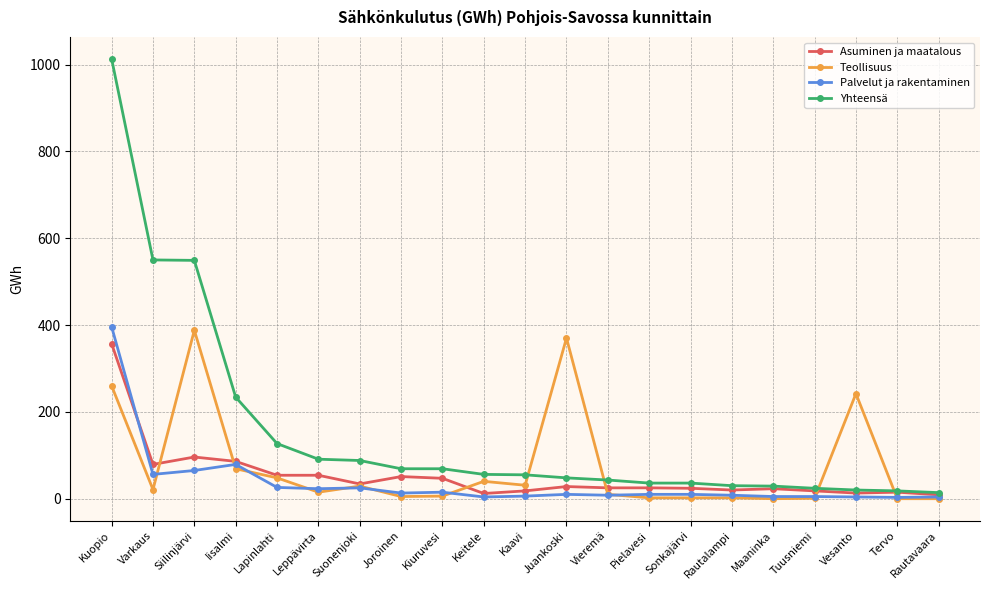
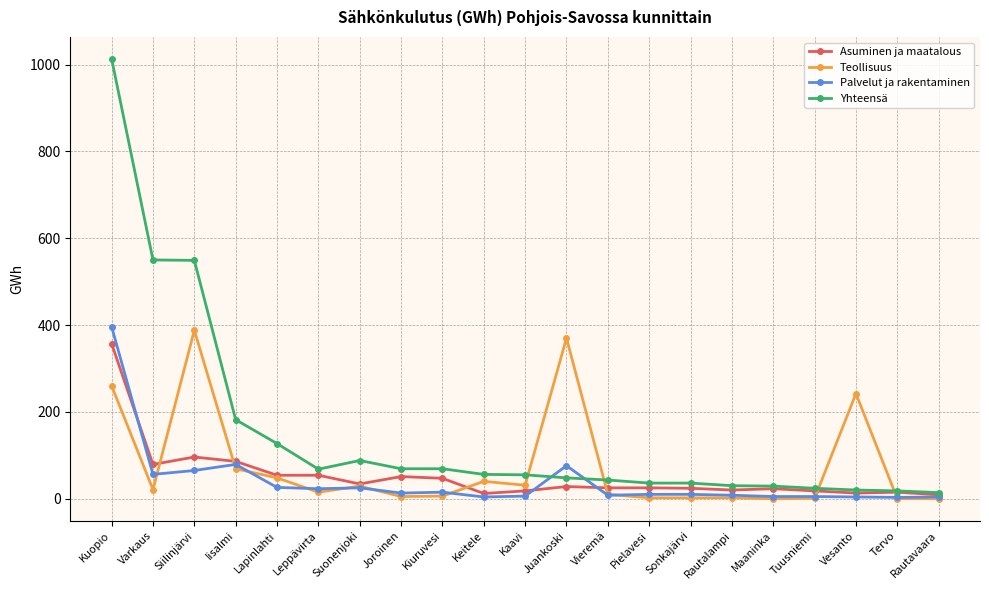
  {
    "Asuminen ja maatalous": {
      "Kuopio": 360,
      "Varkaus": 80,
      "Siilinjärvi": 100,
      "Iisalmi": 90,
      "Lapinlahti": 50,
      "Leppävirta": 50,
      "Joroinen": 50,
      "Kiuruvesi": 50,
      "Keitele": 10,
      "Kaavi": 20,
      "Juankoski": 30,
      "Vieremä": 30,
      "Pielavesi": 30,
      "Sonkajärvi": 20,
      "Rautalampi": 20,
      "Maaninka": 20,
      "Tuusniemi": 20,
      "Vesanto": 10
    },
    "Teollisuus": {
      "Kuopio": 260,
      "Varkaus": 20,
      "Siilinjärvi": 390,
      "Iisalmi": 70,
      "Lapinlahti": 50,
      "Leppävirta": 20,
      "Joroinen": 10,
      "Kiuruvesi": 10,
      "Keitele": 40,
      "Kaavi": 30,
      "Juankoski": 370,
      "Pielavesi": 0,
      "Sonkajärvi": 0,
      "Rautalampi": 0,
      "Vesanto": 240
    },
    "Palvelut ja rakentaminen": {
      "Kuopio": 400,
      "Varkaus": 60,
      "Siilinjärvi": 70,
      "Iisalmi": 80,
      "Lapinlahti": 30,
      "Leppävirta": 20,
      "Joroinen": 10,
      "Kiuruvesi": 20,
      "Keitele": 0,
      "Kaavi": 10,
-     "Juankoski": 10,
+     "Juankoski": 80,
      "Pielavesi": 10,
      "Sonkajärvi": 10,
      "Rautalampi": 10,
      "Vesanto": 0
    },
    "Yhteensä": {
      "Kuopio": 1010,
      "Varkaus": 550,
      "Siilinjärvi": 550,
-     "Iisalmi": 230,
+     "Iisalmi": 180,
      "Lapinlahti": 130,
-     "Leppävirta": 90,
+     "Leppävirta": 70,
      "Suonenjoki": 90,
      "Joroinen": 70,
      "Kiuruvesi": 70,
      "Keitele": 60,
      "Kaavi": 60,
      "Juankoski": 50,
      "Vieremä": 40,
      "Pielavesi": 40,
      "Sonkajärvi": 40,
      "Rautalampi": 30,
      "Maaninka": 30,
      "Tuusniemi": 20,
      "Vesanto": 20
    }
  }
